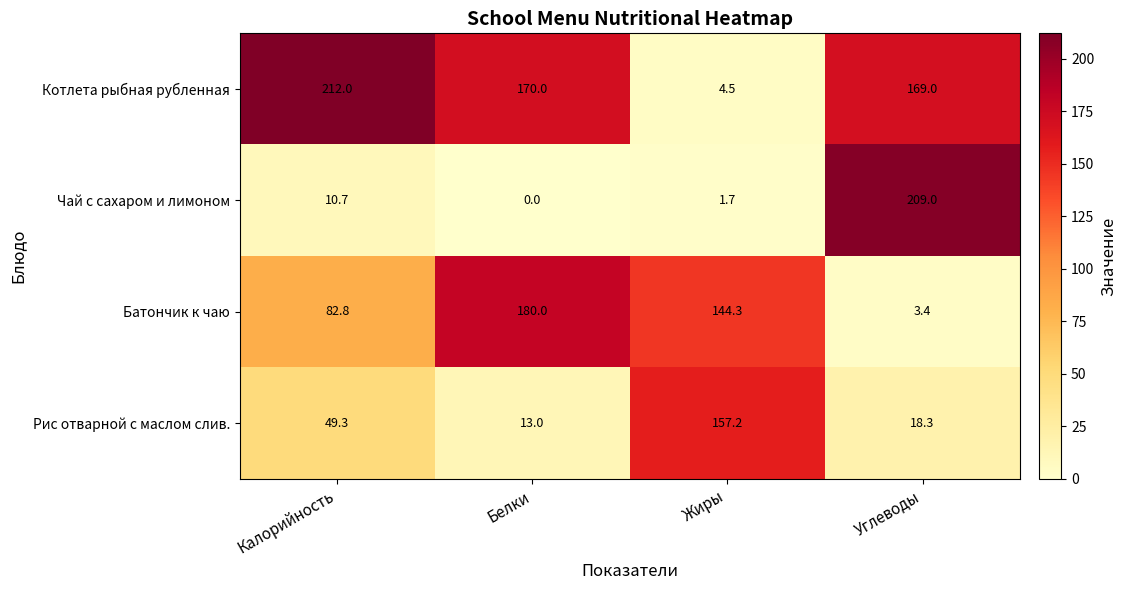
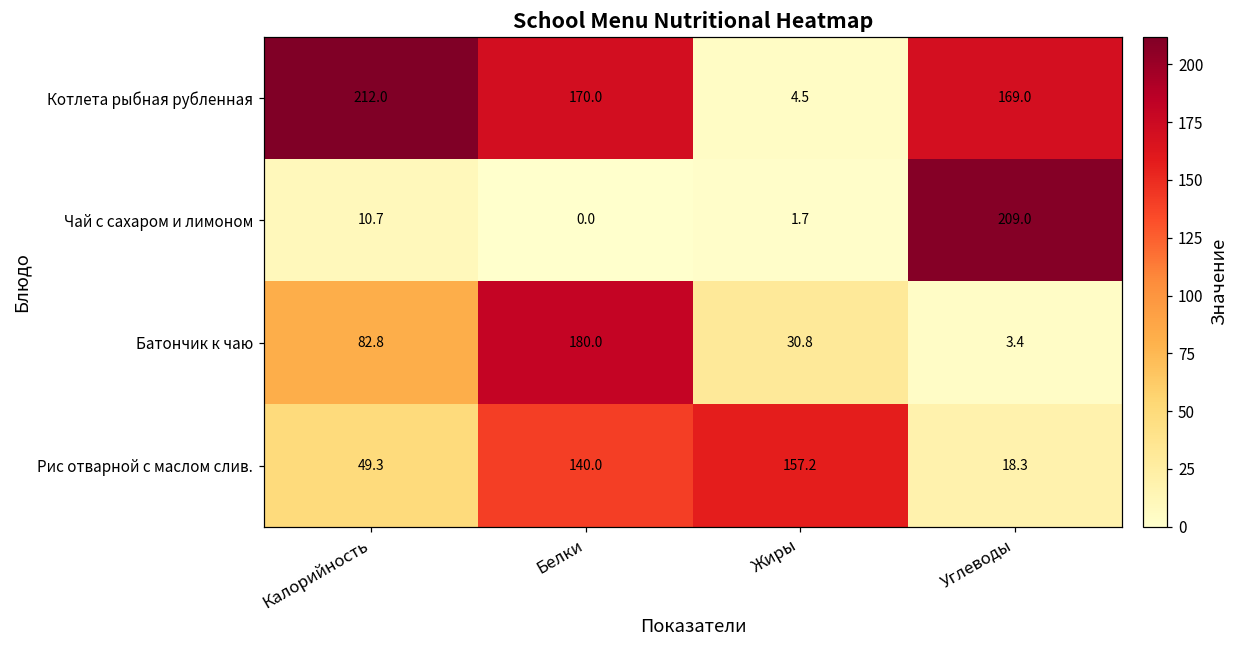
  {
    "Котлета рыбная рубленная": {
      "Калорийность": 212.0,
      "Белки": 170.0,
      "Жиры": 4.5,
      "Углеводы": 169.0
    },
    "Чай с сахаром и лимоном": {
      "Калорийность": 10.7,
      "Белки": 0.0,
      "Жиры": 1.7,
      "Углеводы": 209.0
    },
    "Батончик к чаю": {
      "Калорийность": 82.8,
      "Белки": 180.0,
-     "Жиры": 144.3,
+     "Жиры": 30.8,
      "Углеводы": 3.4
    },
    "Рис отварной с маслом слив.": {
      "Калорийность": 49.3,
-     "Белки": 13.0,
+     "Белки": 140.0,
      "Жиры": 157.2,
      "Углеводы": 18.3
    }
  }
